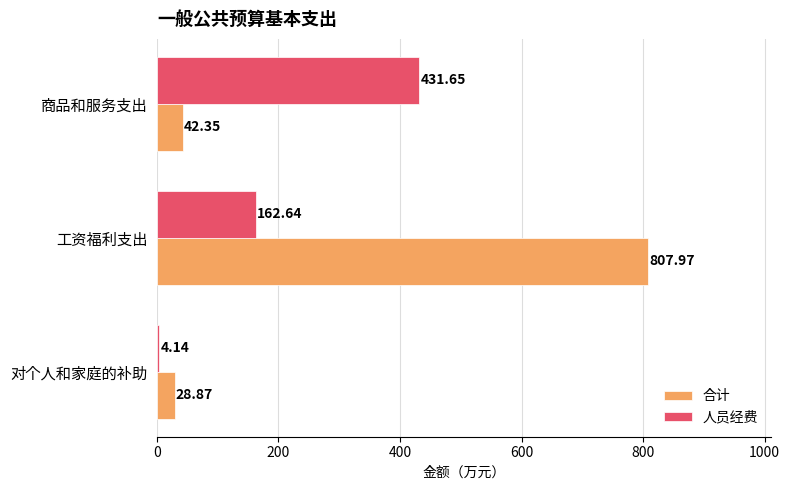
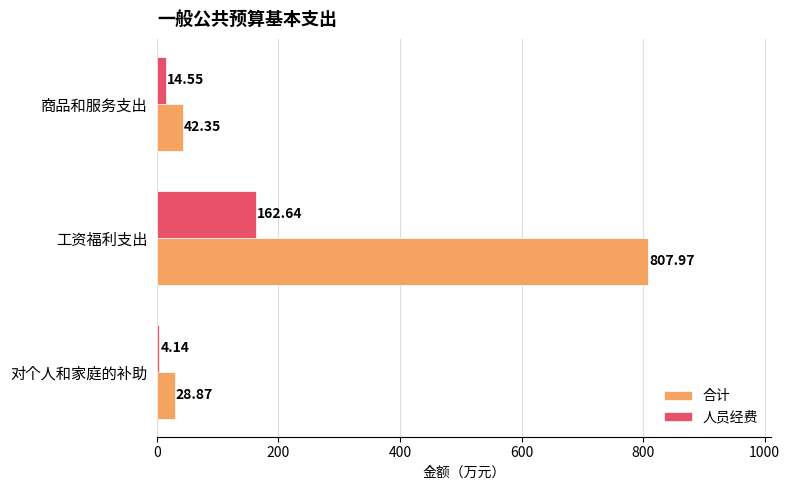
  {
    "合计": {
      "商品和服务支出": 42.35,
      "工资福利支出": 807.97,
      "对个人和家庭的补助": 28.87
    },
    "人员经费": {
-     "商品和服务支出": 431.65,
+     "商品和服务支出": 14.55,
      "工资福利支出": 162.64,
      "对个人和家庭的补助": 4.14
    }
  }
